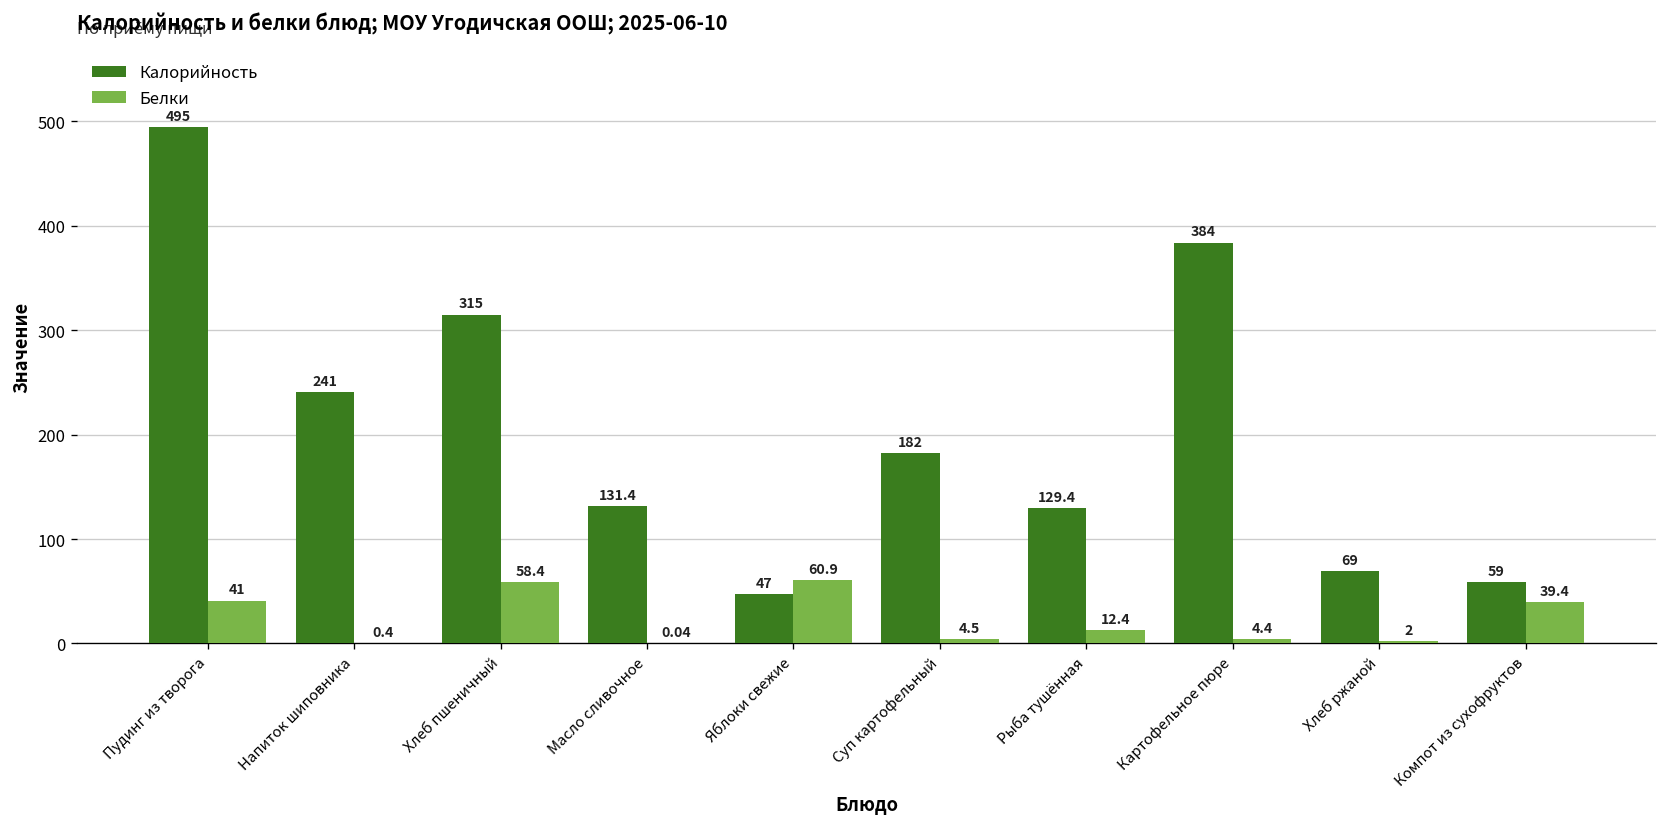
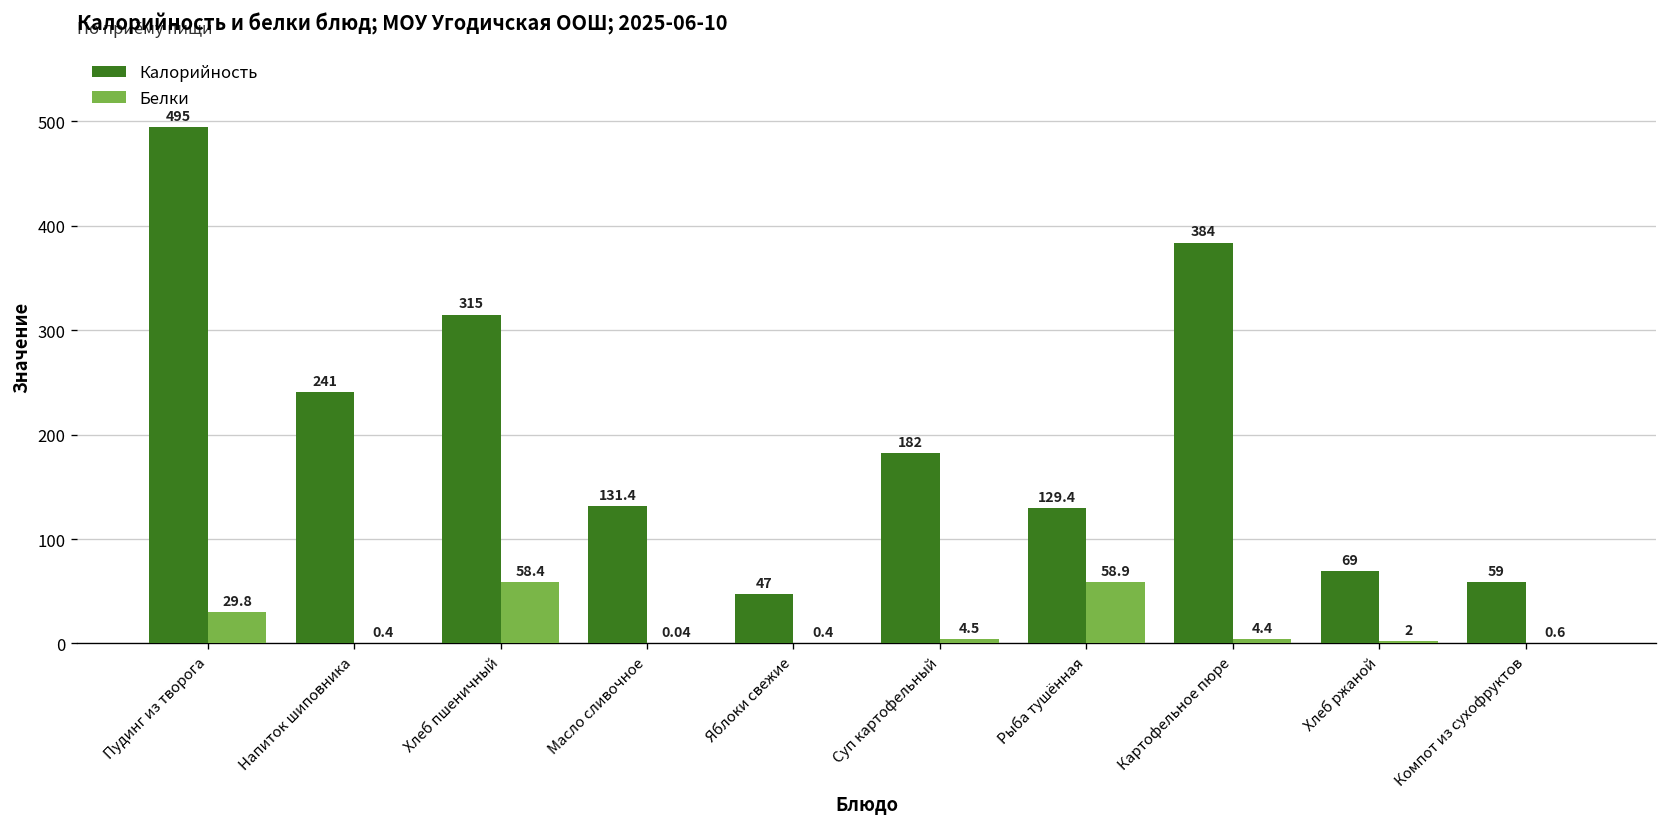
  {
    "Калорийность": {
      "Пудинг из творога": 495,
      "Напиток шиповника": 241,
      "Хлеб пшеничный": 315,
      "Масло сливочное": 131.4,
      "Яблоки свежие": 47,
      "Суп картофельный": 182,
      "Рыба тушённая": 129.4,
      "Картофельное пюре": 384,
      "Хлеб ржаной": 69,
      "Компот из сухофруктов": 59
    },
    "Белки": {
-     "Пудинг из творога": 41,
+     "Пудинг из творога": 29.8,
      "Напиток шиповника": 0.4,
      "Хлеб пшеничный": 58.4,
      "Масло сливочное": 0.04,
-     "Яблоки свежие": 60.9,
+     "Яблоки свежие": 0.4,
      "Суп картофельный": 4.5,
-     "Рыба тушённая": 12.4,
+     "Рыба тушённая": 58.9,
      "Картофельное пюре": 4.4,
      "Хлеб ржаной": 2,
-     "Компот из сухофруктов": 39.4
+     "Компот из сухофруктов": 0.6
    }
  }
